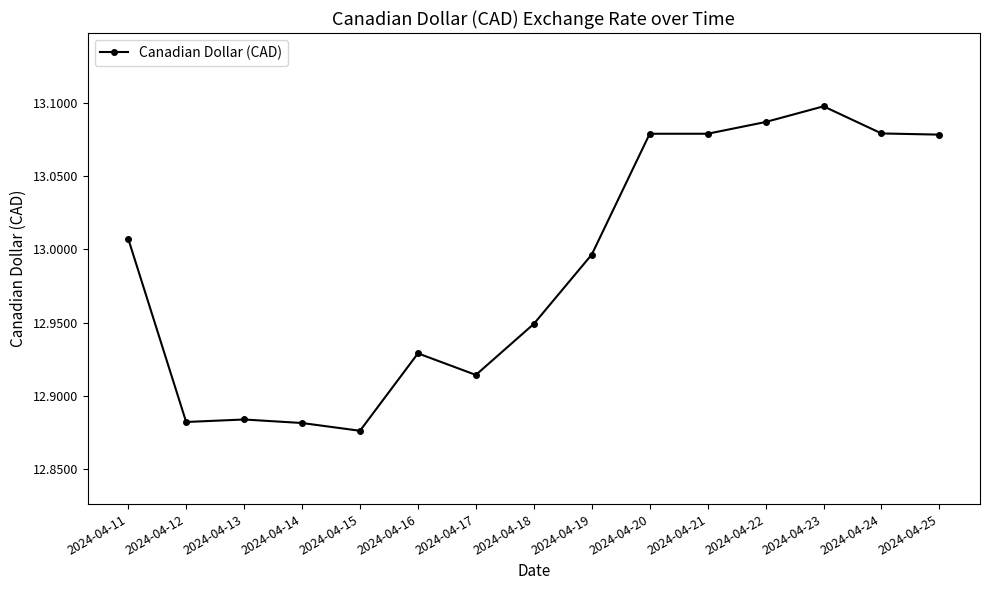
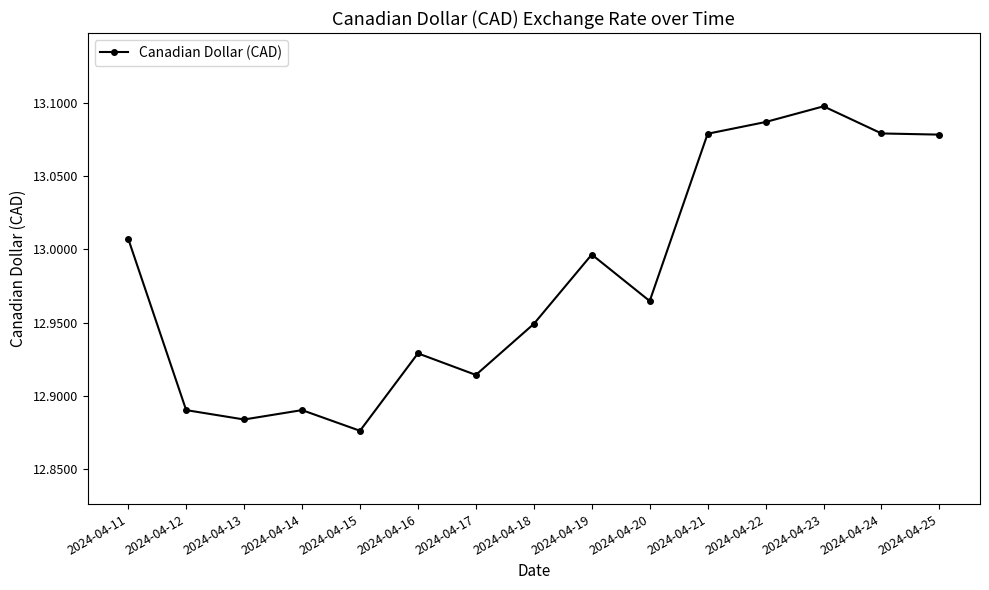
  {
    "2024-04-11": 13.007,
-   "2024-04-12": 12.882,
+   "2024-04-12": 12.890,
    "2024-04-13": 12.884,
-   "2024-04-14": 12.882,
+   "2024-04-14": 12.890,
    "2024-04-15": 12.876,
    "2024-04-16": 12.929,
    "2024-04-17": 12.914,
    "2024-04-18": 12.949,
    "2024-04-19": 12.997,
-   "2024-04-20": 13.079,
+   "2024-04-20": 12.965,
    "2024-04-21": 13.079,
    "2024-04-22": 13.087,
    "2024-04-23": 13.098,
    "2024-04-24": 13.079,
    "2024-04-25": 13.078
  }
